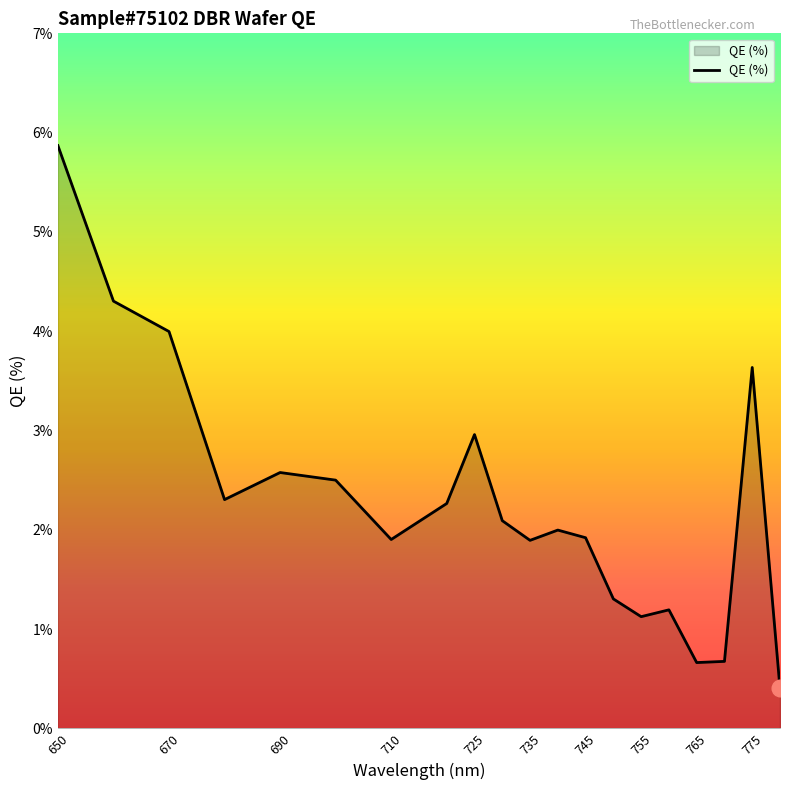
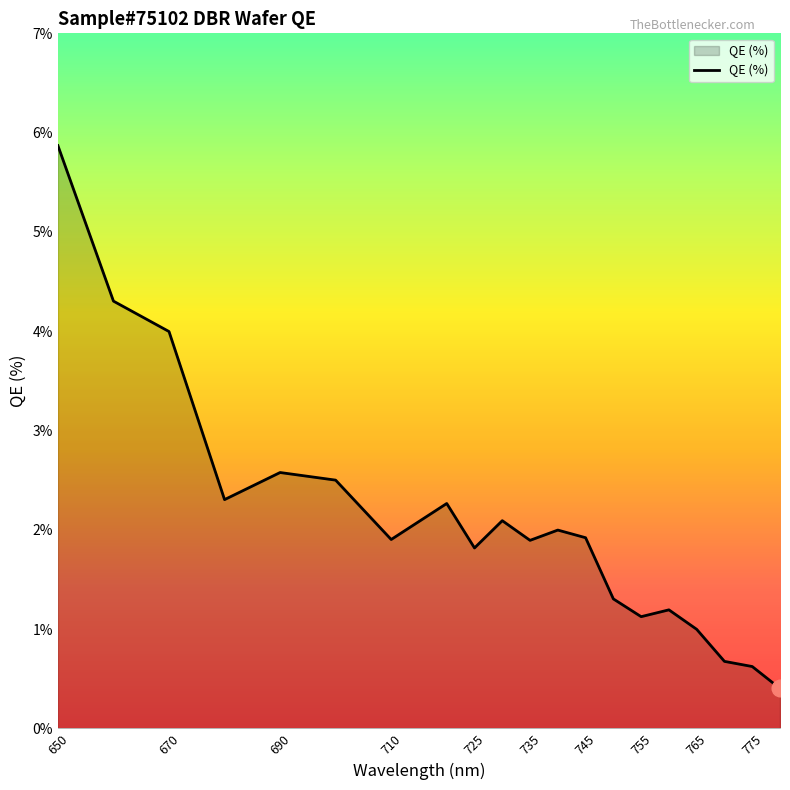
  {
    "QE (%)": {
      "650": "5.9%",
      "670": "4.0%",
      "690": "2.6%",
      "710": "1.9%",
-     "725": "3.0%",
+     "725": "1.8%",
      "735": "1.9%",
      "745": "1.9%",
      "755": "1.1%",
-     "765": "0.7%",
-     "775": "3.6%"
+     "765": "1.0%",
+     "775": "0.6%"
    }
  }
